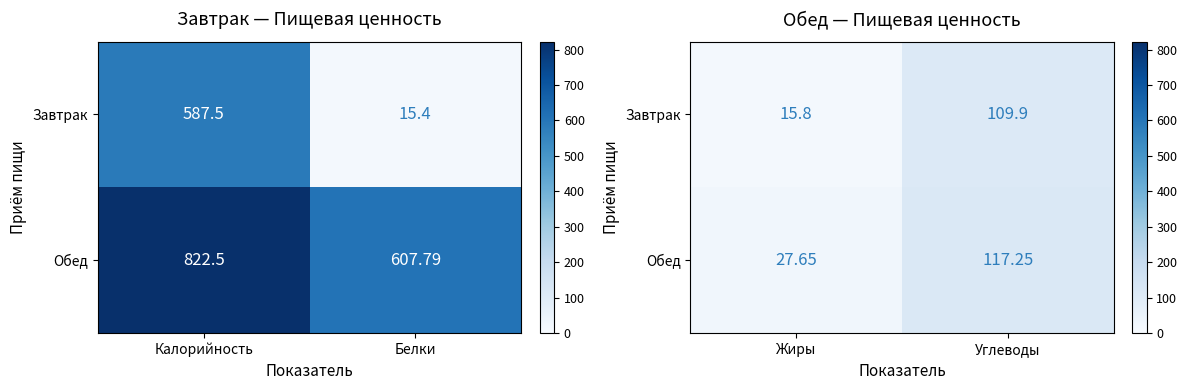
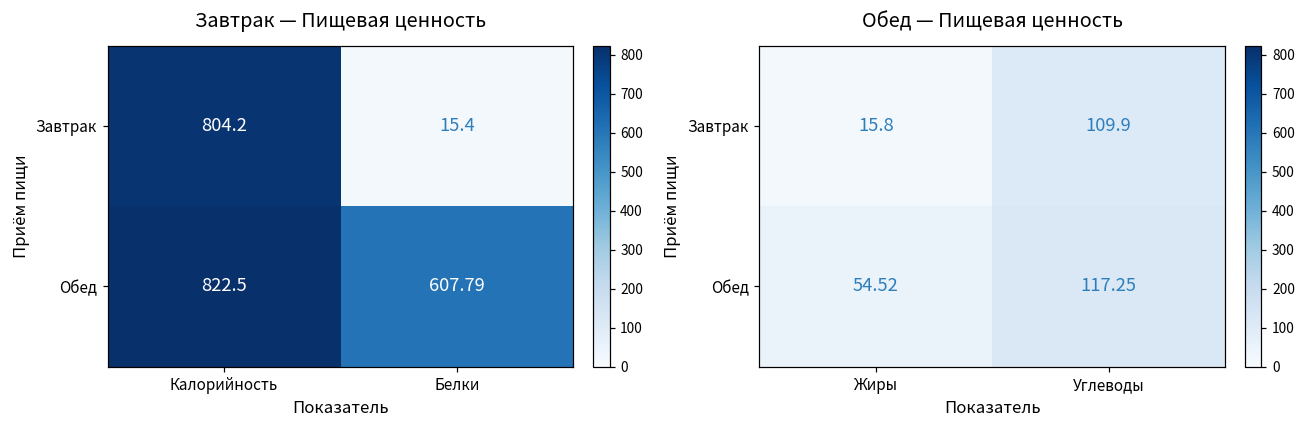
  {
    "Завтрак — Пищевая ценность": {
      "Завтрак": {
-       "Калорийность": 587.5,
+       "Калорийность": 804.2,
        "Белки": 15.4
      },
      "Обед": {
        "Калорийность": 822.5,
        "Белки": 607.79
      }
    },
    "Обед — Пищевая ценность": {
      "Завтрак": {
        "Жиры": 15.8,
        "Углеводы": 109.9
      },
      "Обед": {
-       "Жиры": 27.65,
+       "Жиры": 54.52,
        "Углеводы": 117.25
      }
    }
  }
